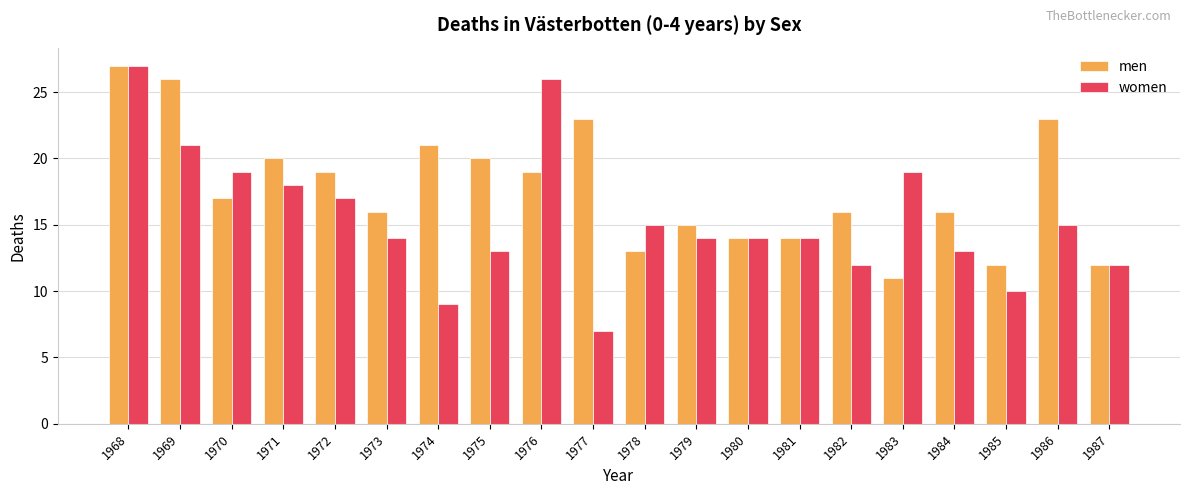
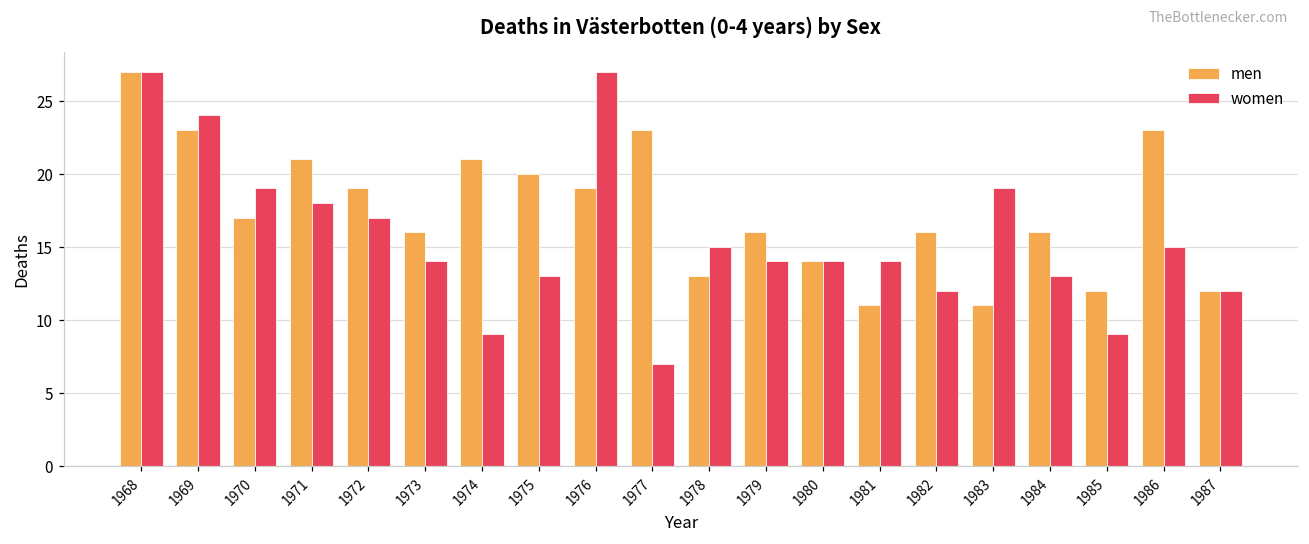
  {
    "men": {
      "1968": 27,
-     "1969": 26,
+     "1969": 23,
      "1970": 17,
-     "1971": 20,
+     "1971": 21,
      "1972": 19,
      "1973": 16,
      "1974": 21,
      "1975": 20,
      "1976": 19,
      "1977": 23,
      "1978": 13,
-     "1979": 15,
+     "1979": 16,
      "1980": 14,
-     "1981": 14,
+     "1981": 11,
      "1982": 16,
      "1983": 11,
      "1984": 16,
      "1985": 12,
      "1986": 23,
      "1987": 12
    },
    "women": {
      "1968": 27,
-     "1969": 21,
+     "1969": 24,
      "1970": 19,
      "1971": 18,
      "1972": 17,
      "1973": 14,
      "1974": 9,
      "1975": 13,
-     "1976": 26,
+     "1976": 27,
      "1977": 7,
      "1978": 15,
      "1979": 14,
      "1980": 14,
      "1981": 14,
      "1982": 12,
      "1983": 19,
      "1984": 13,
-     "1985": 10,
+     "1985": 9,
      "1986": 15,
      "1987": 12
    }
  }
